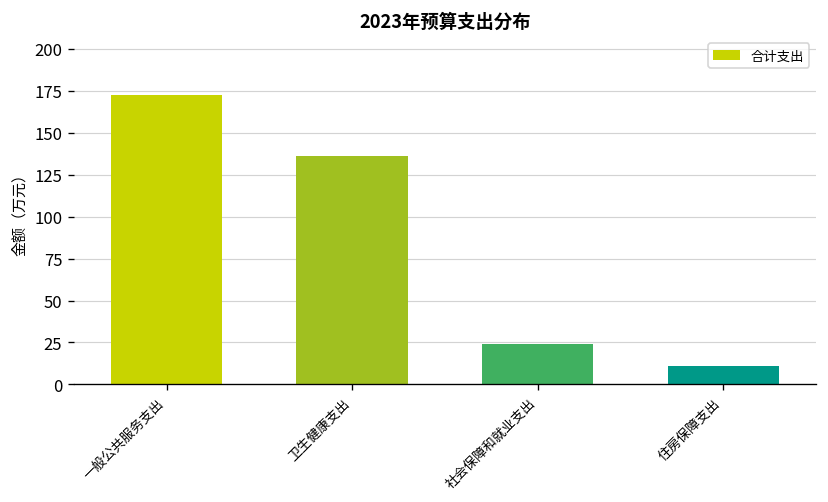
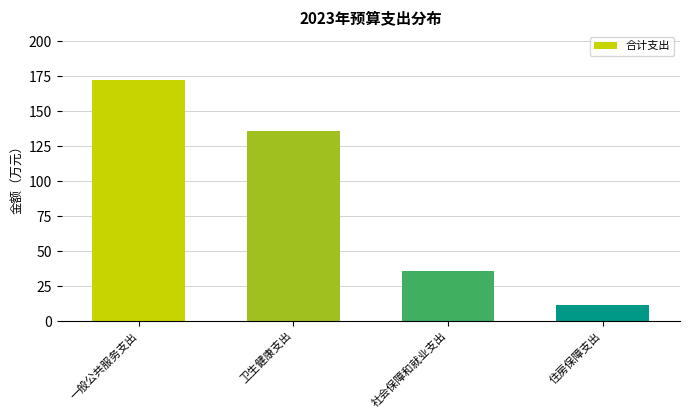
  {
    "一般公共服务支出": 173,
    "卫生健康支出": 136,
-   "社会保障和就业支出": 24,
+   "社会保障和就业支出": 35,
    "住房保障支出": 11
  }
